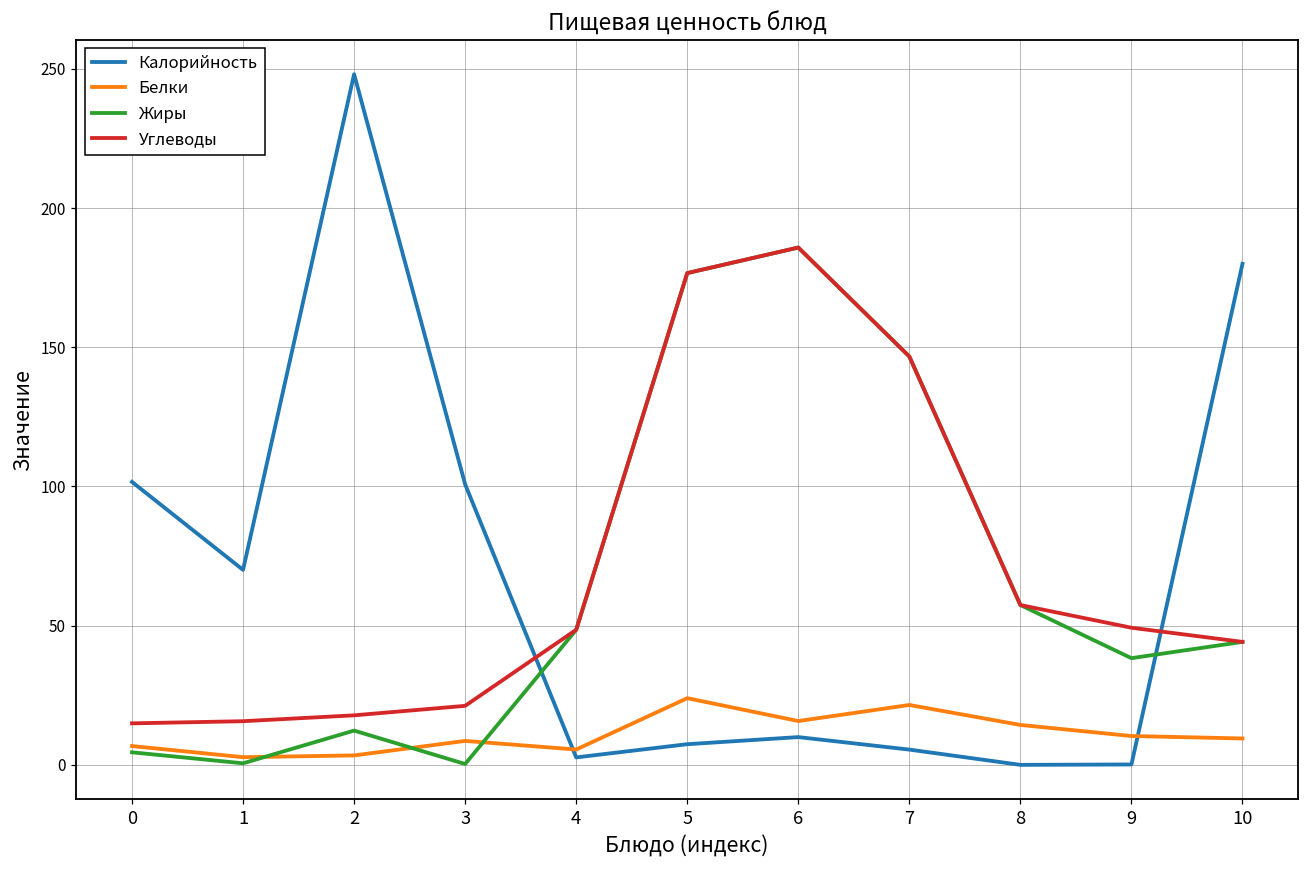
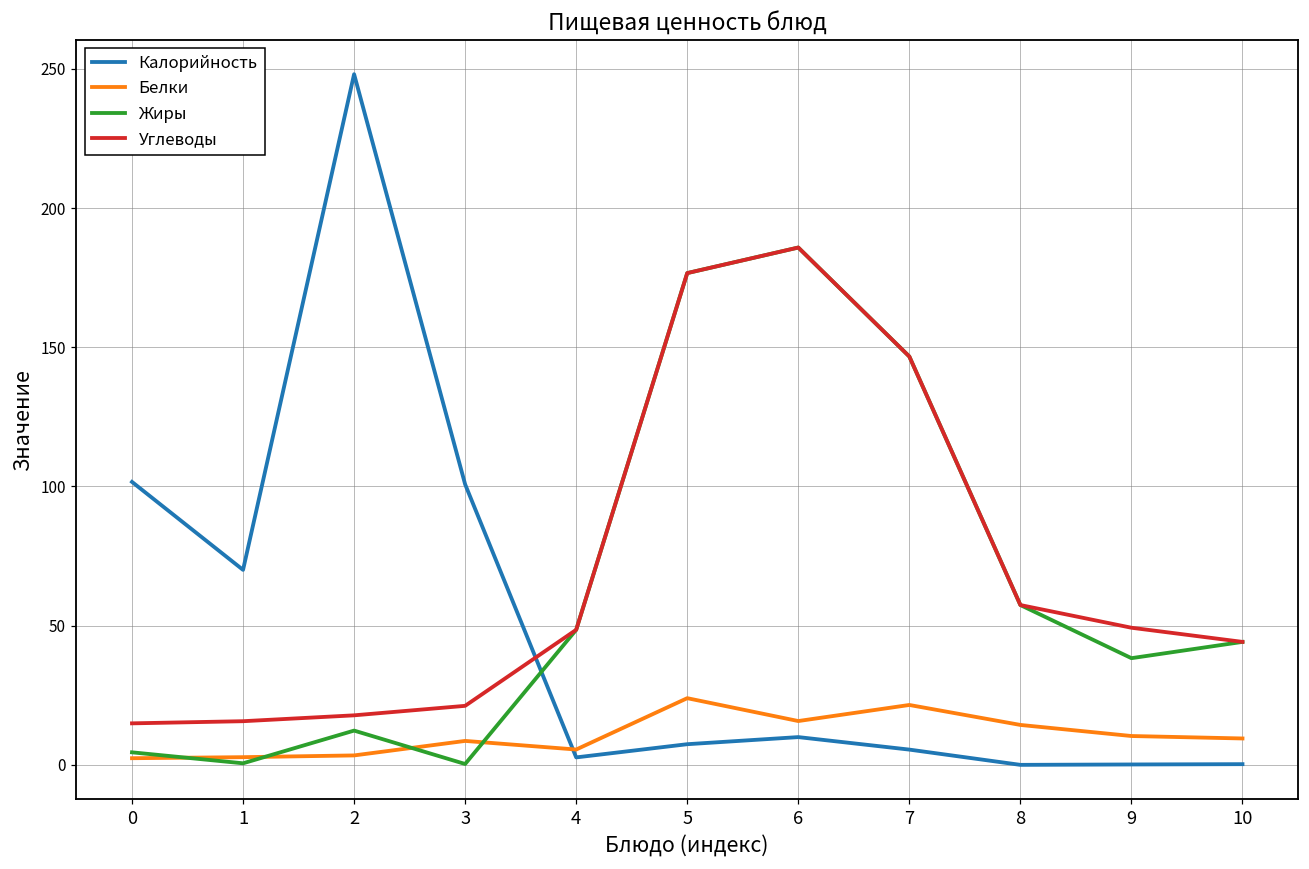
  {
    "Калорийность": {
      "0": 102,
      "1": 70,
      "2": 248,
      "3": 101,
      "4": 3,
      "5": 7,
      "6": 10,
      "7": 5,
      "8": 0,
      "9": 0,
-     "10": 180
+     "10": 0
    },
    "Белки": {
-     "0": 7,
+     "0": 2,
      "1": 3,
      "2": 3,
      "3": 9,
      "4": 6,
      "5": 24,
      "6": 16,
      "7": 22,
      "8": 14,
      "9": 10,
      "10": 9
    },
    "Жиры": {
      "0": 5,
      "1": 1,
      "2": 12,
      "3": 0,
      "9": 38
    },
    "Углеводы": {
      "0": 15,
      "1": 16,
      "2": 18,
      "3": 21,
      "9": 49
    }
  }
